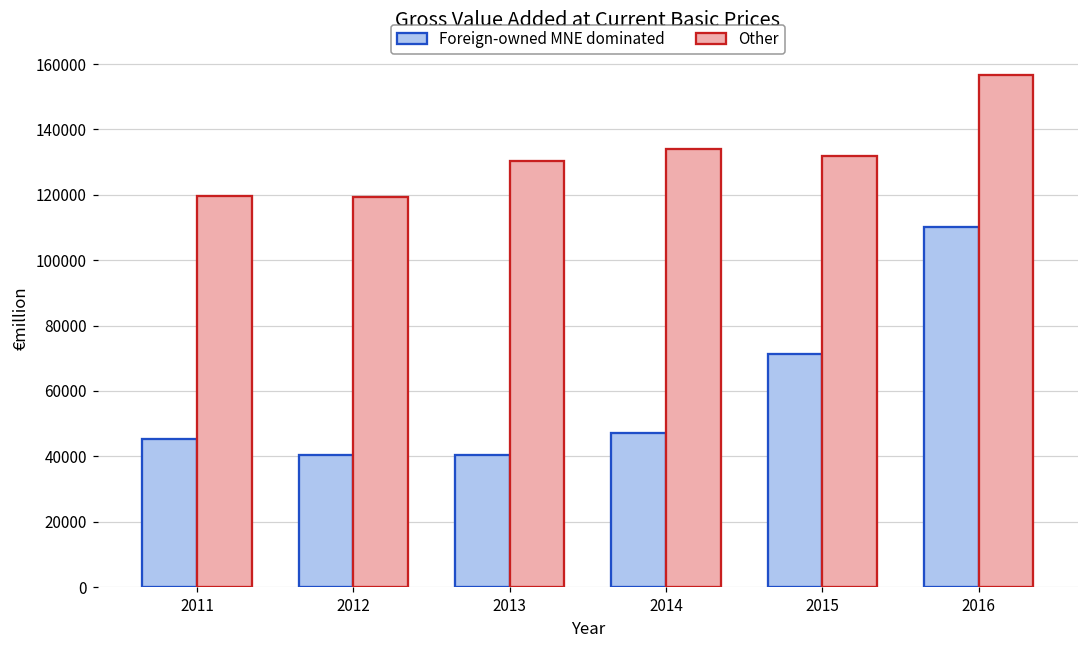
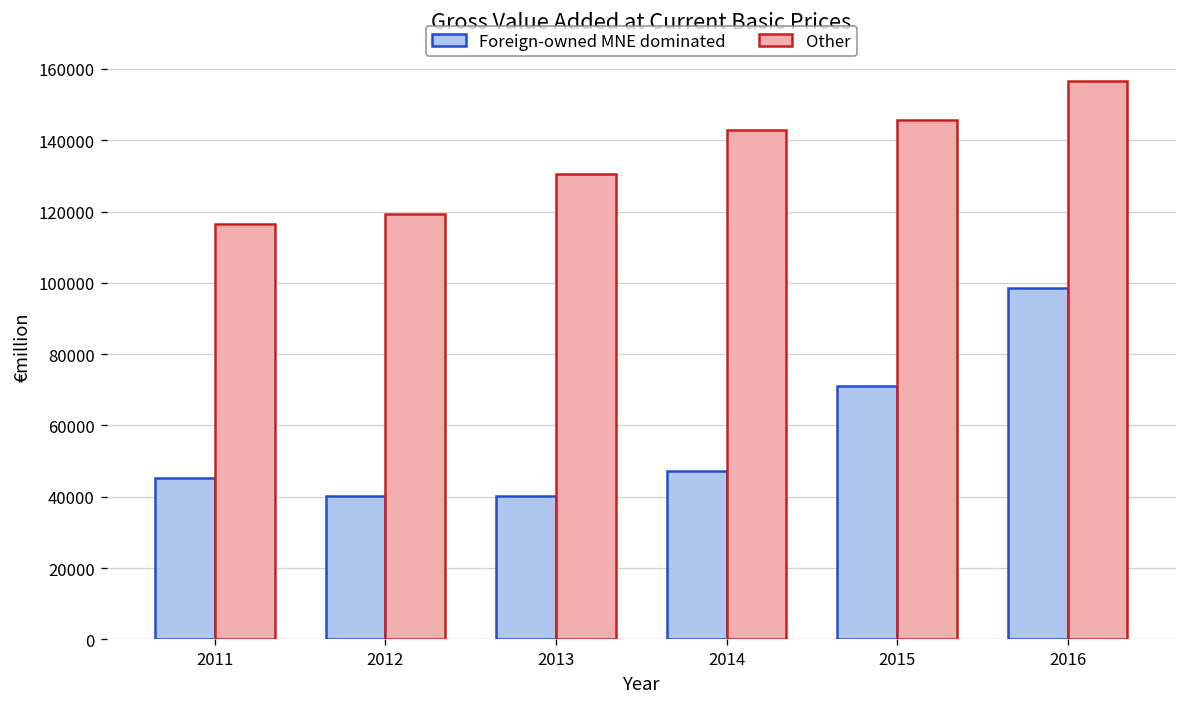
  {
    "Foreign-owned MNE dominated": {
      "2011": 45000,
      "2012": 40000,
      "2013": 40000,
      "2014": 47000,
      "2015": 71000,
-     "2016": 110000
+     "2016": 99000
    },
    "Other": {
-     "2011": 120000,
+     "2011": 116000,
      "2012": 119000,
      "2013": 130000,
-     "2014": 134000,
-     "2015": 132000,
+     "2014": 143000,
+     "2015": 146000,
      "2016": 157000
    }
  }
